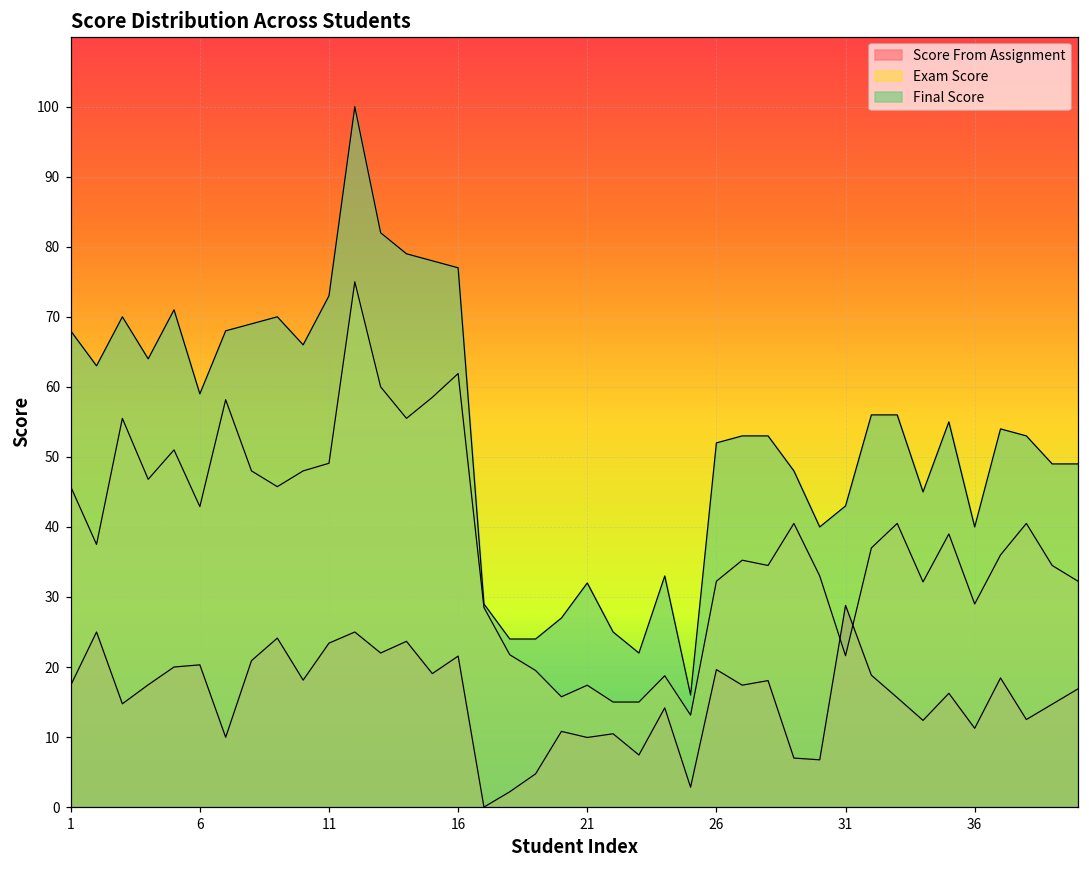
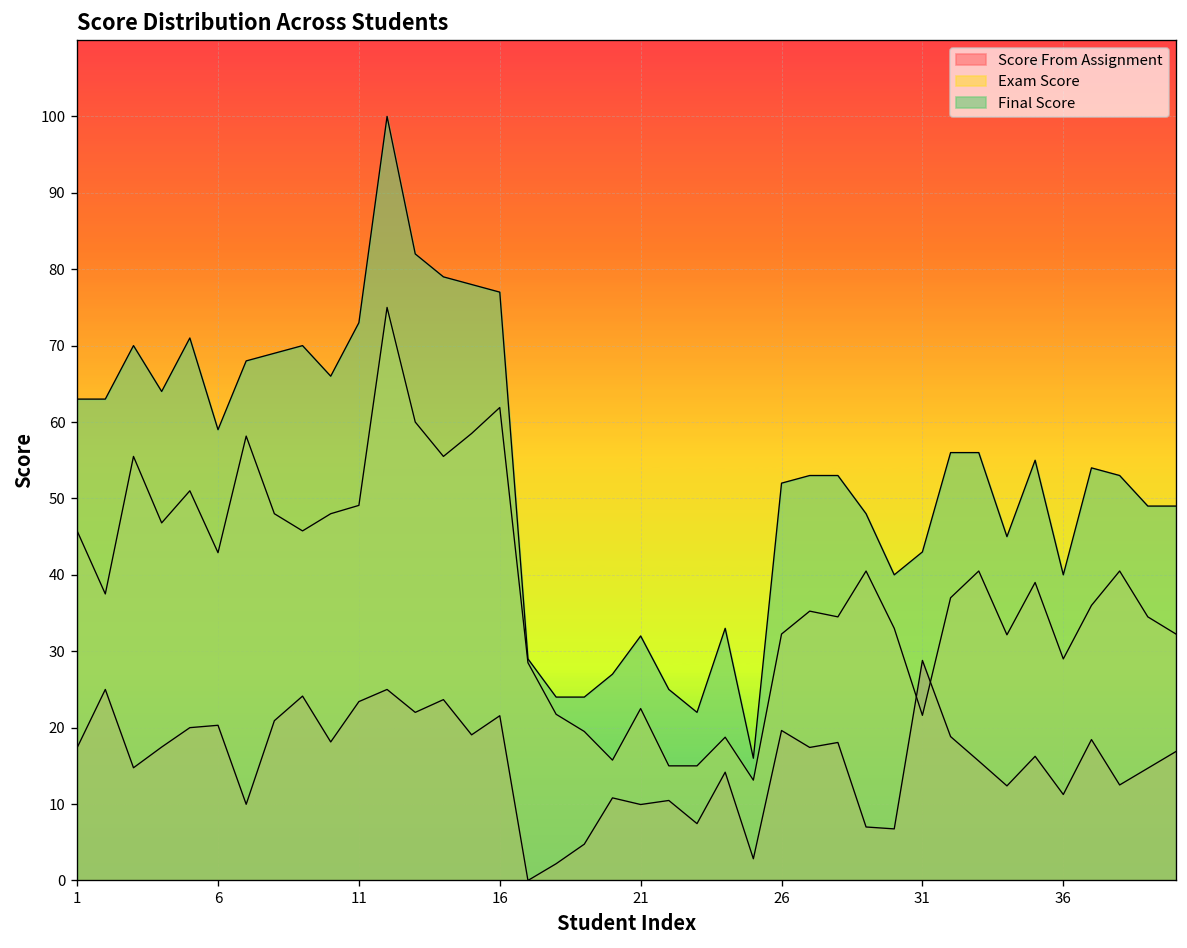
  {
    "Score From Assignment": {
      "1": 17,
      "6": 20,
      "11": 23,
      "16": 22,
      "21": 10,
      "26": 20,
      "31": 29,
      "36": 11
    },
    "Exam Score": {
      "1": 46,
      "6": 43,
      "11": 49,
      "16": 62,
-     "21": 17,
+     "21": 23,
      "26": 32,
      "31": 22,
      "36": 29
    },
    "Final Score": {
-     "1": 68,
+     "1": 63,
      "6": 59,
      "11": 73,
      "16": 77,
      "21": 32,
      "26": 52,
      "31": 43,
      "36": 40
    }
  }
